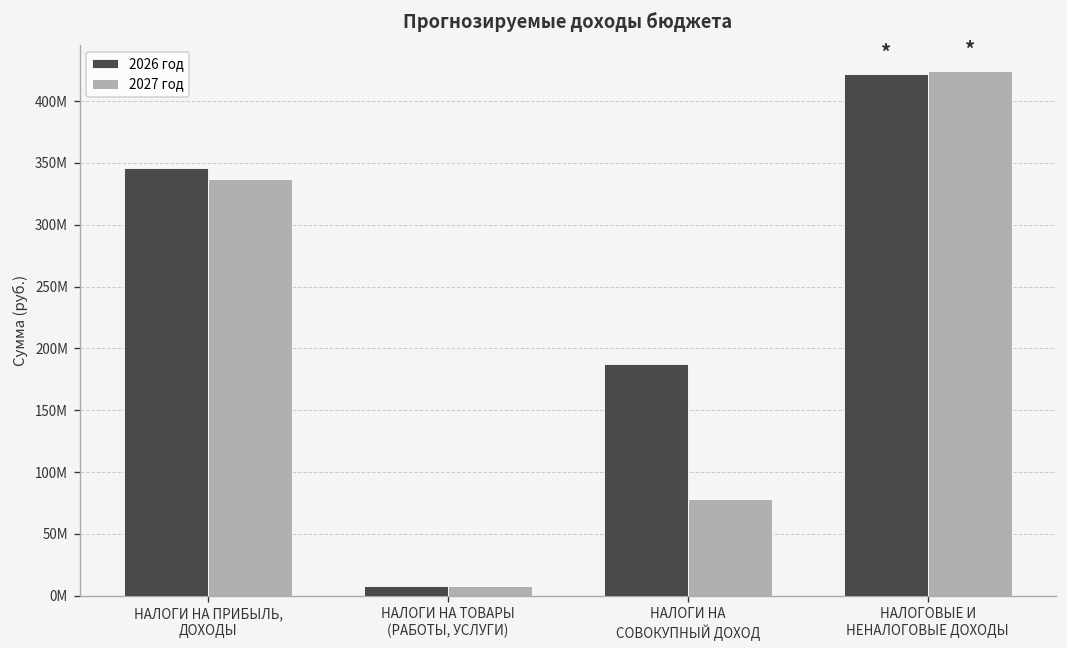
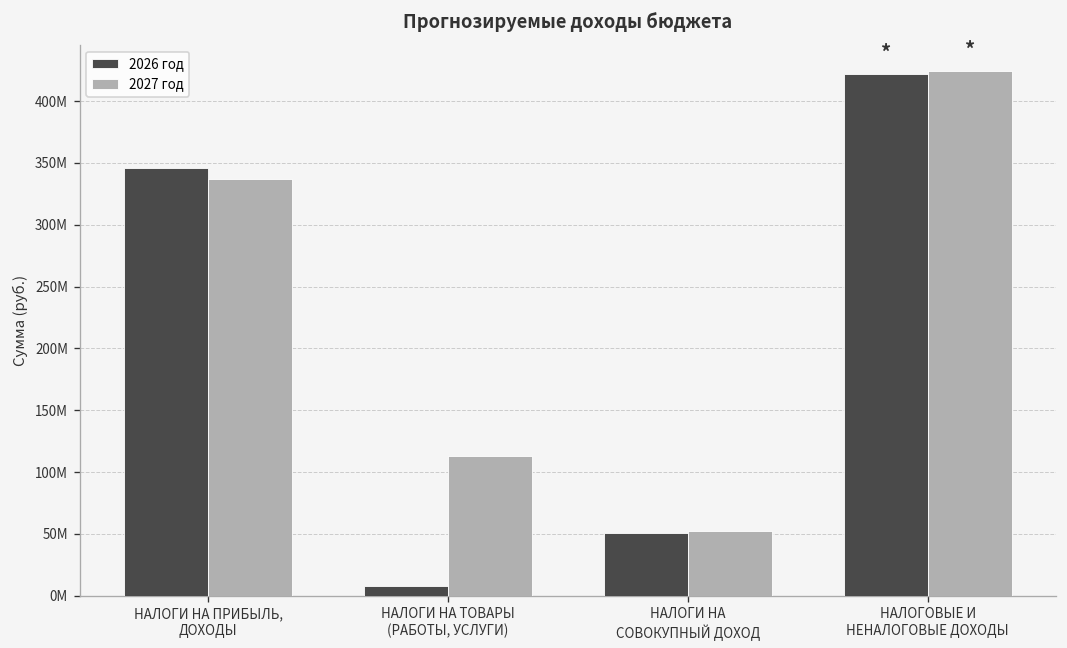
  {
    "2026 год": {
      "НАЛОГИ НА ПРИБЫЛЬ, ДОХОДЫ": 346000000,
      "НАЛОГИ НА ТОВАРЫ (РАБОТЫ, УСЛУГИ)": 8000000,
-     "НАЛОГИ НА СОВОКУПНЫЙ ДОХОД": 187000000,
+     "НАЛОГИ НА СОВОКУПНЫЙ ДОХОД": 51000000,
      "НАЛОГОВЫЕ И НЕНАЛОГОВЫЕ ДОХОДЫ": 422000000
    },
    "2027 год": {
      "НАЛОГИ НА ПРИБЫЛЬ, ДОХОДЫ": 337000000,
-     "НАЛОГИ НА ТОВАРЫ (РАБОТЫ, УСЛУГИ)": 8000000,
-     "НАЛОГИ НА СОВОКУПНЫЙ ДОХОД": 78000000,
+     "НАЛОГИ НА ТОВАРЫ (РАБОТЫ, УСЛУГИ)": 113000000,
+     "НАЛОГИ НА СОВОКУПНЫЙ ДОХОД": 52000000,
      "НАЛОГОВЫЕ И НЕНАЛОГОВЫЕ ДОХОДЫ": 424000000
    }
  }
